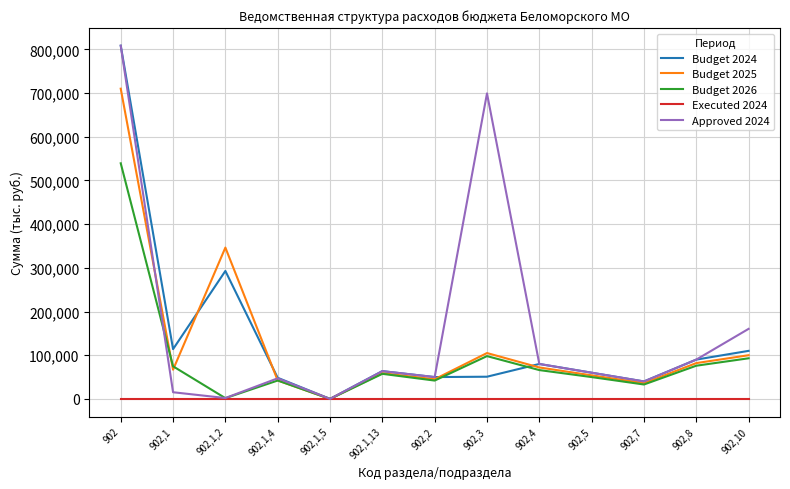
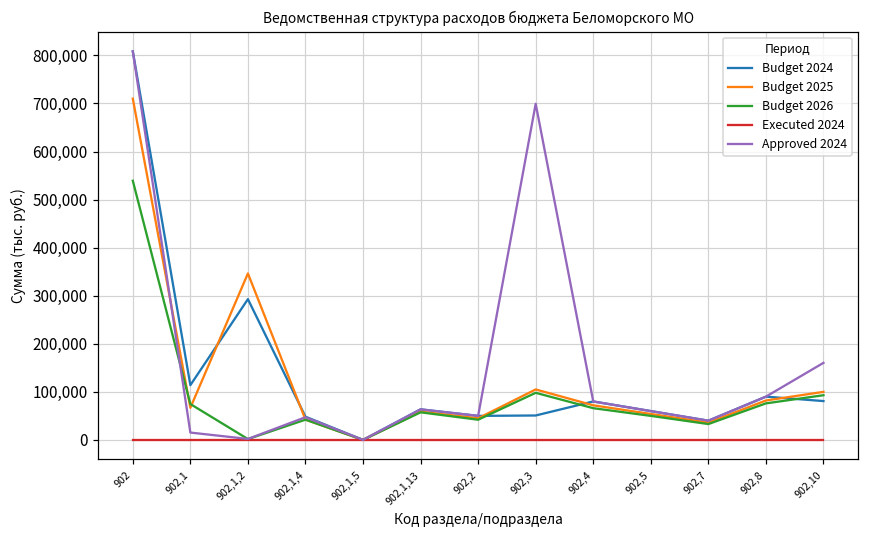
  {
    "Budget 2024": {
      "902,1": "110,000",
      "902,1,2": "290,000",
      "902,3": "50,000",
-     "902,10": "110,000"
+     "902,10": "80,000"
    },
    "Budget 2025": {
      "902": "710,000",
      "902,1": "70,000",
      "902,1,2": "350,000",
      "902,3": "110,000",
      "902,4": "70,000",
      "902,8": "80,000",
      "902,10": "100,000"
    },
    "Budget 2026": {
      "902": "540,000",
      "902,1": "70,000",
      "902,3": "100,000",
      "902,4": "70,000",
      "902,8": "80,000",
      "902,10": "90,000"
    },
    "Executed 2024": {
      "902": "0",
      "902,1": "0",
      "902,1,4": "0",
      "902,1,13": "0",
      "902,2": "0",
      "902,3": "0",
      "902,4": "0",
      "902,5": "0",
      "902,7": "0",
      "902,8": "0",
      "902,10": "0"
    },
    "Approved 2024": {
      "902,1": "20,000",
      "902,3": "700,000",
      "902,10": "160,000"
    }
  }
